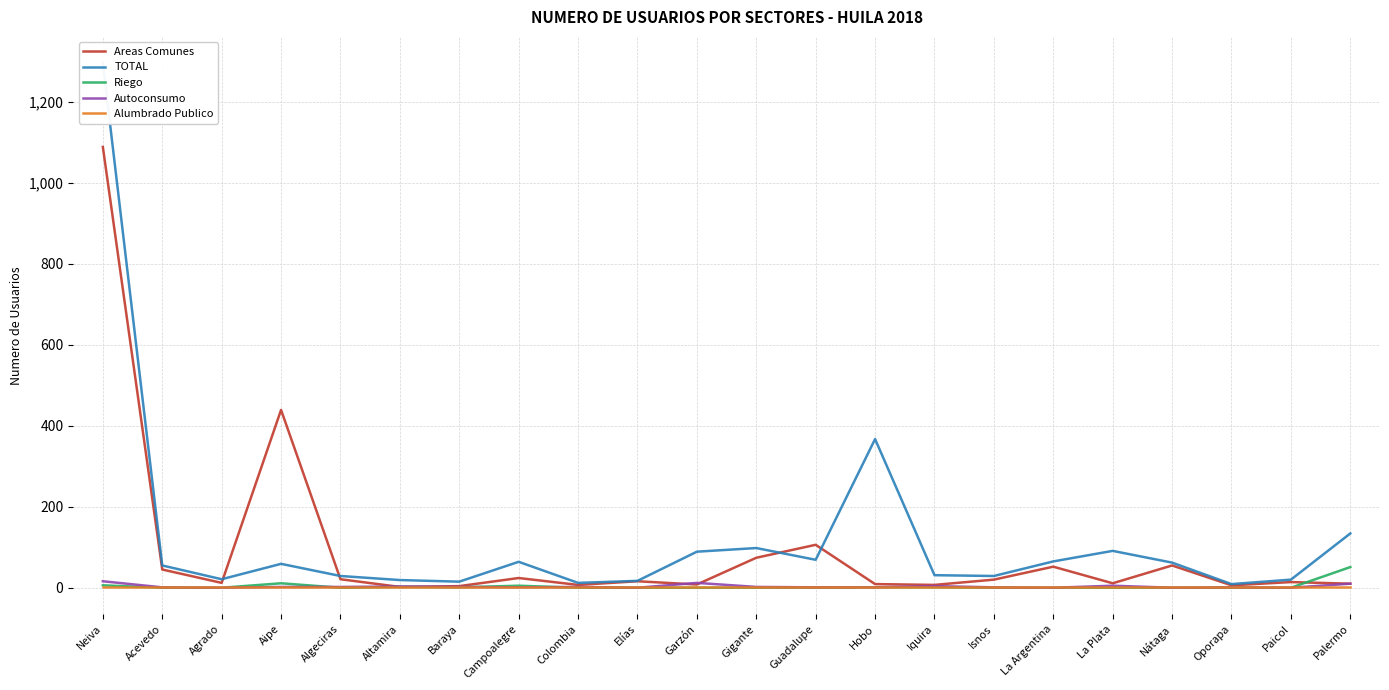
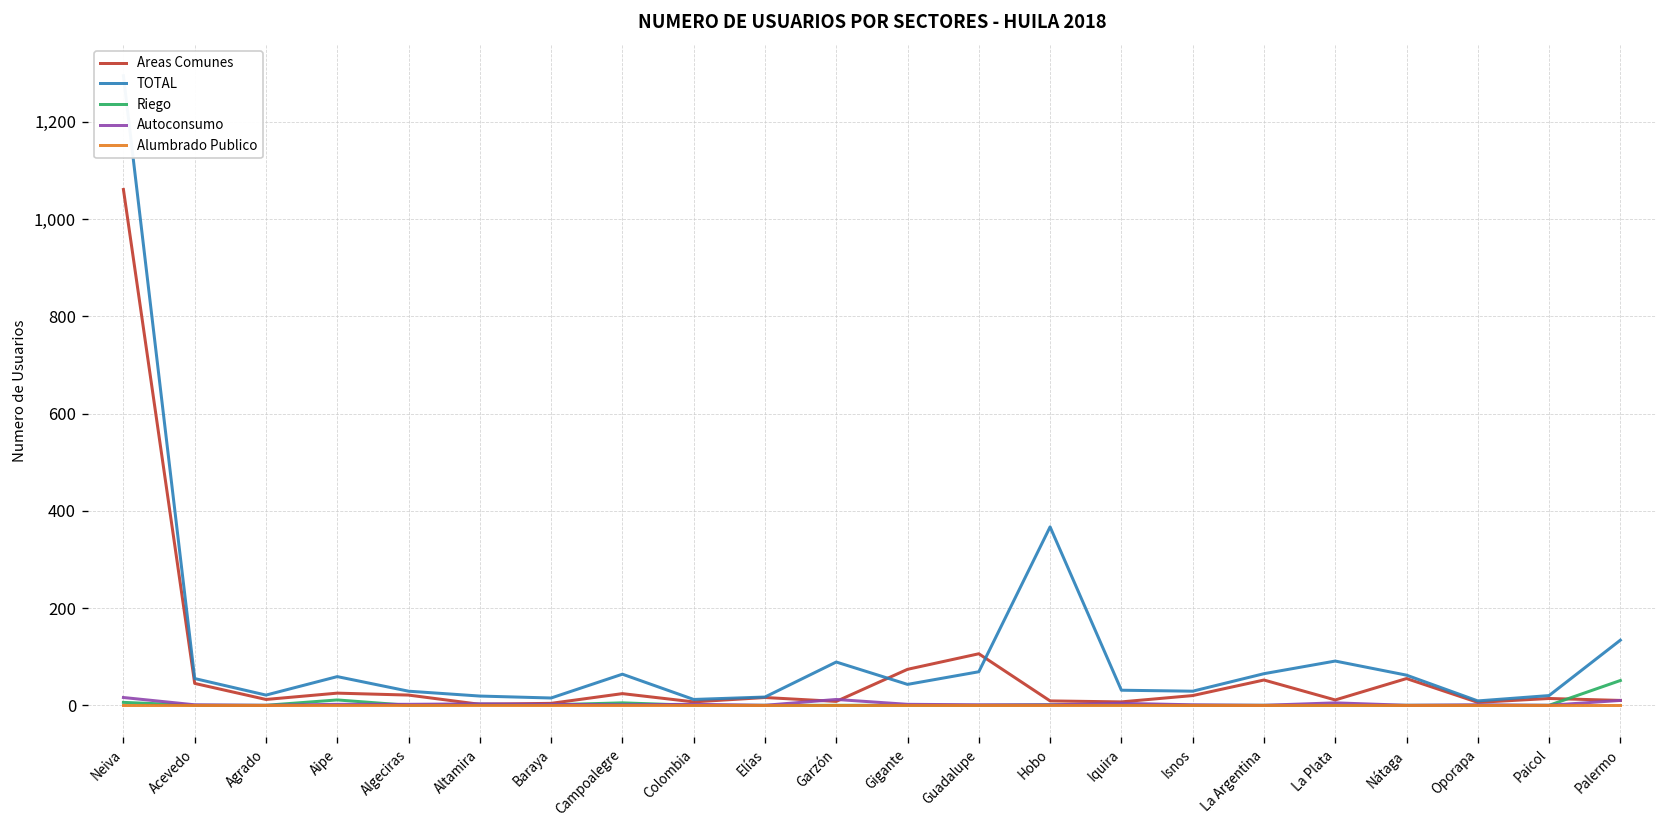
  {
    "Areas Comunes": {
-     "Neiva": "1,090",
+     "Neiva": "1,060",
      "Acevedo": "50",
      "Agrado": "10",
-     "Aipe": "440",
+     "Aipe": "30",
      "Algeciras": "20",
      "Campoalegre": "20",
      "Gigante": "70",
      "Guadalupe": "110",
      "Hobo": "10",
      "Isnos": "20",
      "La Argentina": "50",
      "Nátaga": "60"
    },
    "TOTAL": {
      "Acevedo": "60",
      "Agrado": "20",
      "Aipe": "60",
      "Algeciras": "30",
      "Altamira": "20",
      "Baraya": "20",
      "Campoalegre": "60",
      "Garzón": "90",
-     "Gigante": "100",
+     "Gigante": "40",
      "Guadalupe": "70",
      "Hobo": "370",
      "Iquira": "30",
      "Isnos": "30",
      "La Argentina": "70",
      "La Plata": "90",
      "Nátaga": "60",
      "Palermo": "130"
    },
    "Riego": {
      "Aipe": "10",
      "Palermo": "50"
    },
    "Autoconsumo": {
      "Neiva": "20"
    },
    "Alumbrado Publico": {
      "Palermo": "0"
    }
  }
